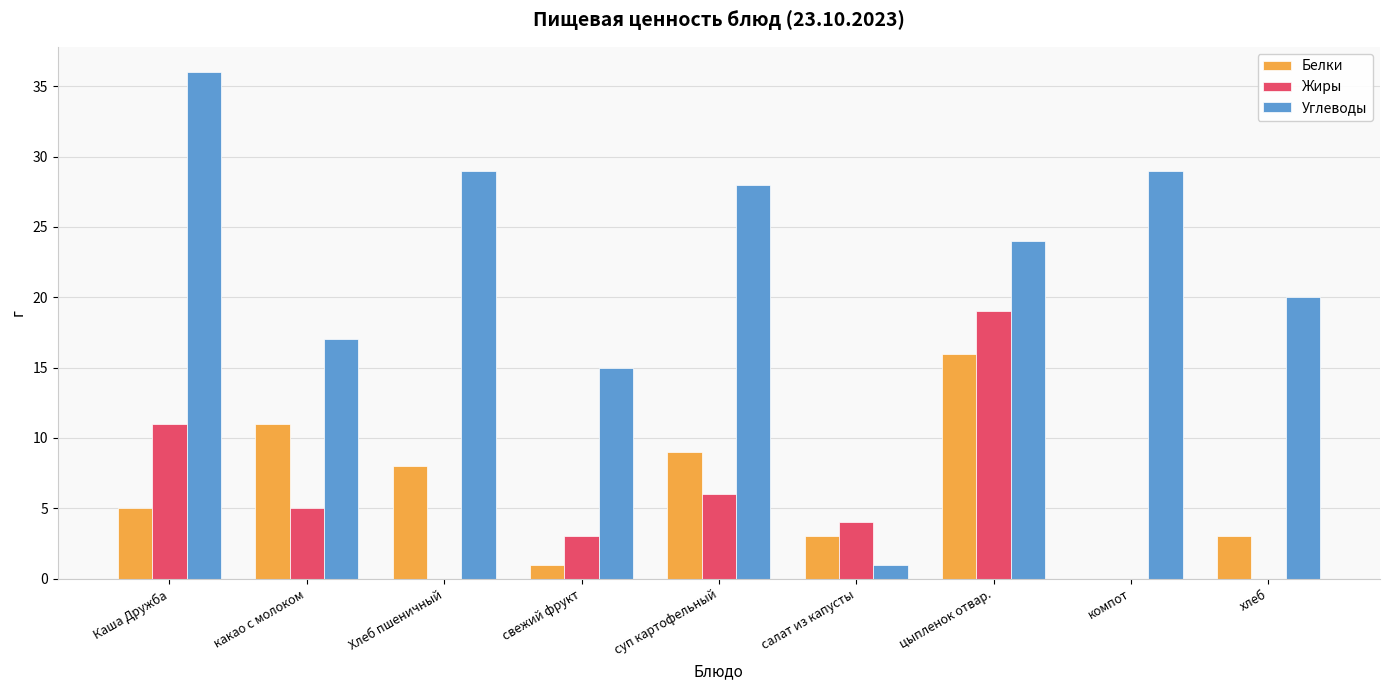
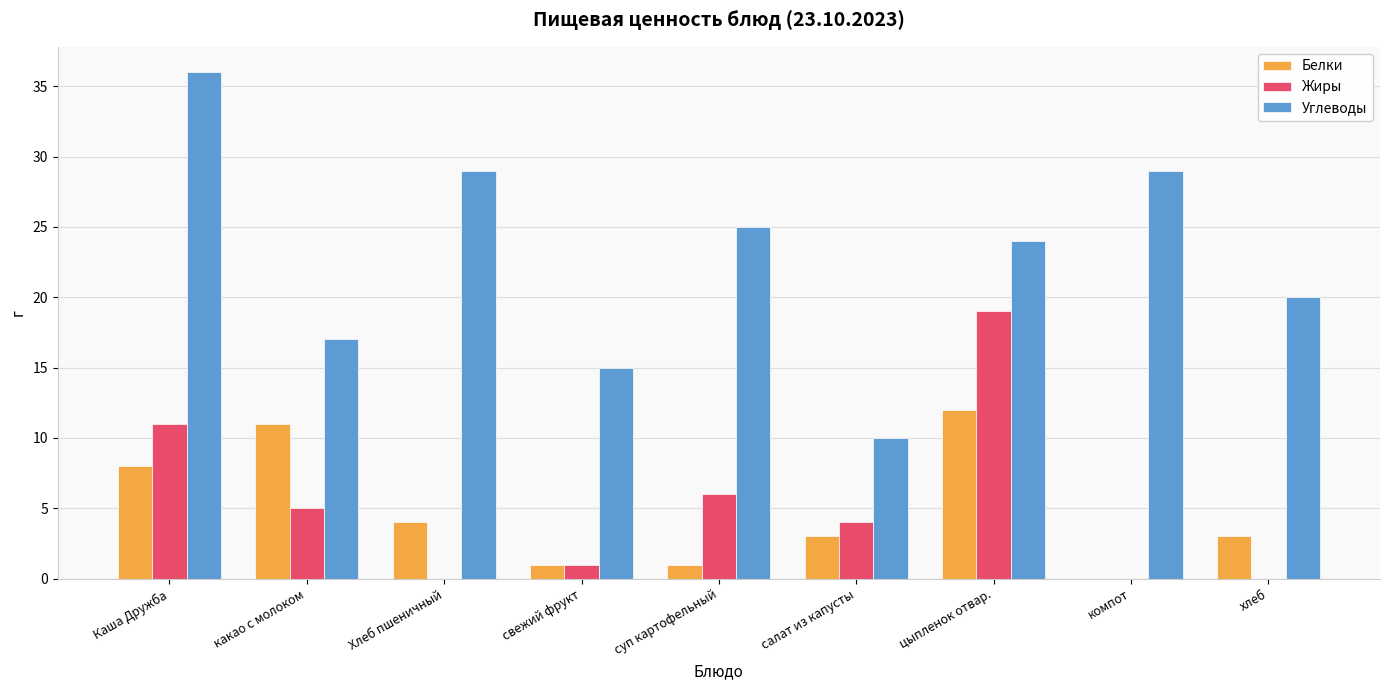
  {
    "Белки": {
-     "Каша Дружба": 5,
+     "Каша Дружба": 8,
      "какао с молоком": 11,
-     "Хлеб пшеничный": 8,
+     "Хлеб пшеничный": 4,
      "свежий фрукт": 1,
-     "суп картофельный": 9,
+     "суп картофельный": 1,
      "салат из капусты": 3,
-     "цыпленок отвар.": 16,
+     "цыпленок отвар.": 12,
      "компот": 0,
      "хлеб": 3
    },
    "Жиры": {
      "Каша Дружба": 11,
      "какао с молоком": 5,
      "Хлеб пшеничный": 0,
-     "свежий фрукт": 3,
+     "свежий фрукт": 1,
      "суп картофельный": 6,
      "салат из капусты": 4,
      "цыпленок отвар.": 19,
      "компот": 0,
      "хлеб": 0
    },
    "Углеводы": {
      "Каша Дружба": 36,
      "какао с молоком": 17,
      "Хлеб пшеничный": 29,
      "свежий фрукт": 15,
-     "суп картофельный": 28,
-     "салат из капусты": 1,
+     "суп картофельный": 25,
+     "салат из капусты": 10,
      "цыпленок отвар.": 24,
      "компот": 29,
      "хлеб": 20
    }
  }
